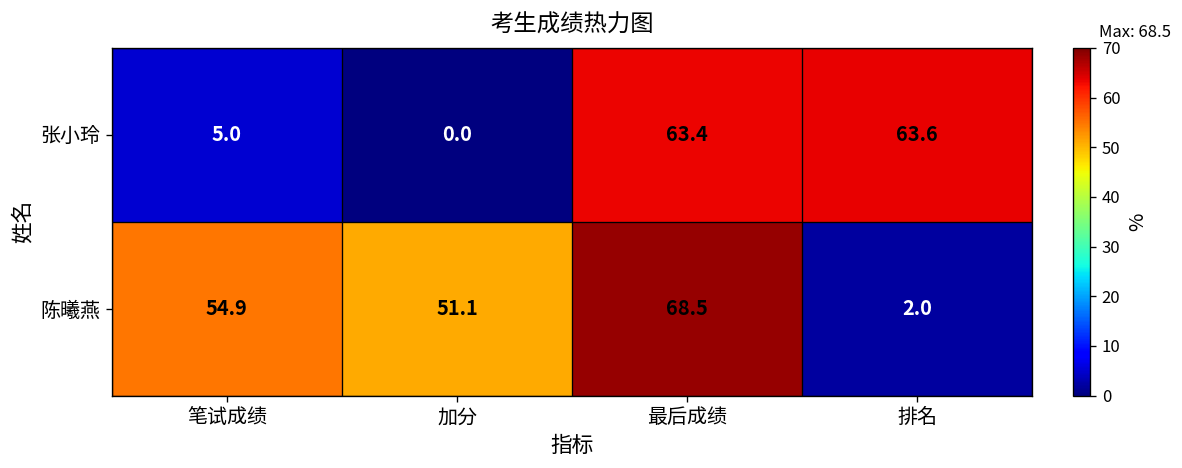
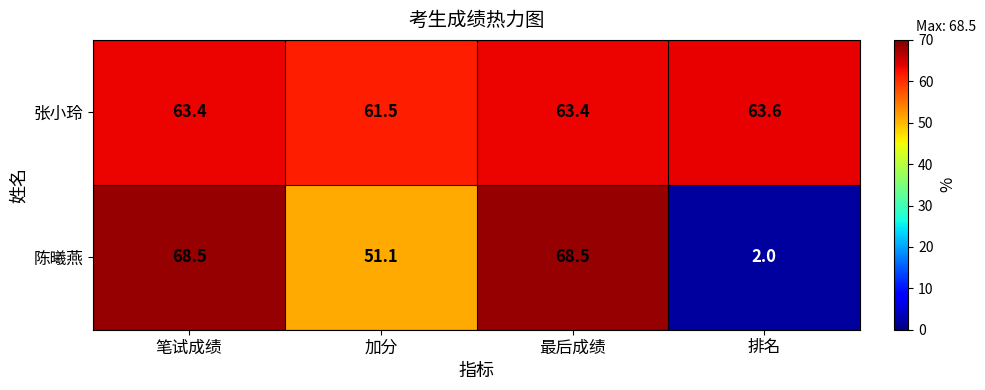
  {
    "张小玲": {
-     "笔试成绩": 5.0,
-     "加分": 0.0,
+     "笔试成绩": 63.4,
+     "加分": 61.5,
      "最后成绩": 63.4,
      "排名": 63.6
    },
    "陈曦燕": {
-     "笔试成绩": 54.9,
+     "笔试成绩": 68.5,
      "加分": 51.1,
      "最后成绩": 68.5,
      "排名": 2.0
    }
  }
